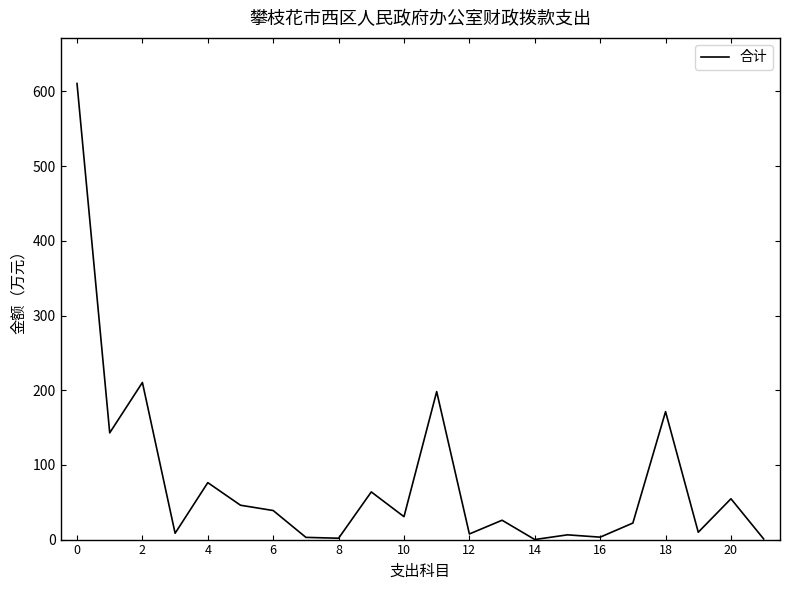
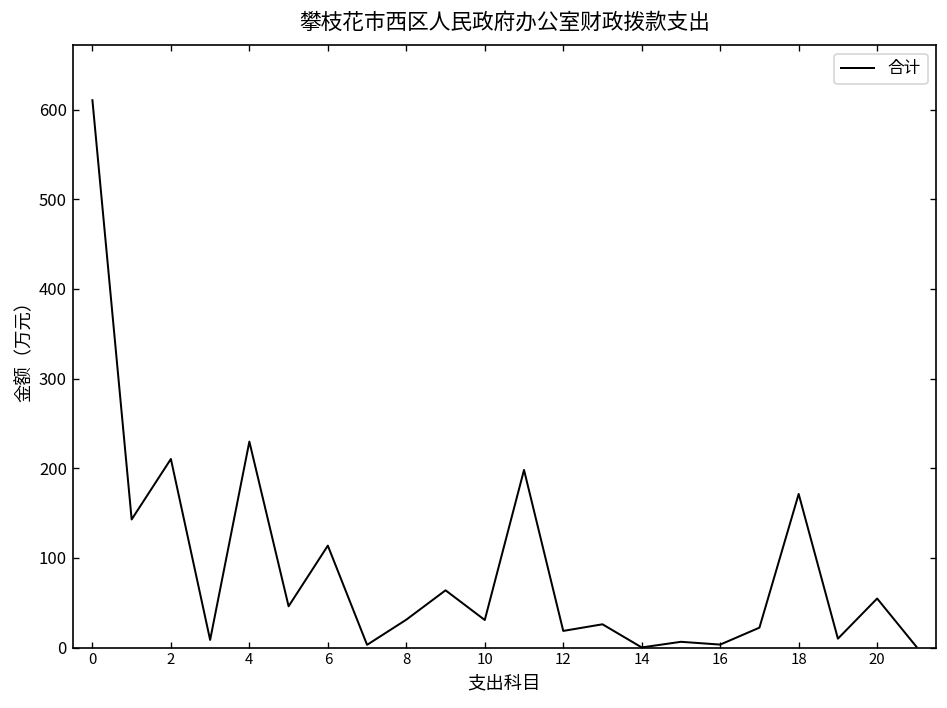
  {
    "0": 610,
    "2": 210,
-   "4": 80,
-   "6": 40,
-   "8": 0,
+   "4": 230,
+   "6": 110,
+   "8": 30,
    "10": 30,
-   "12": 10,
+   "12": 20,
    "14": 0,
    "16": 0,
    "18": 170,
    "20": 50
  }
